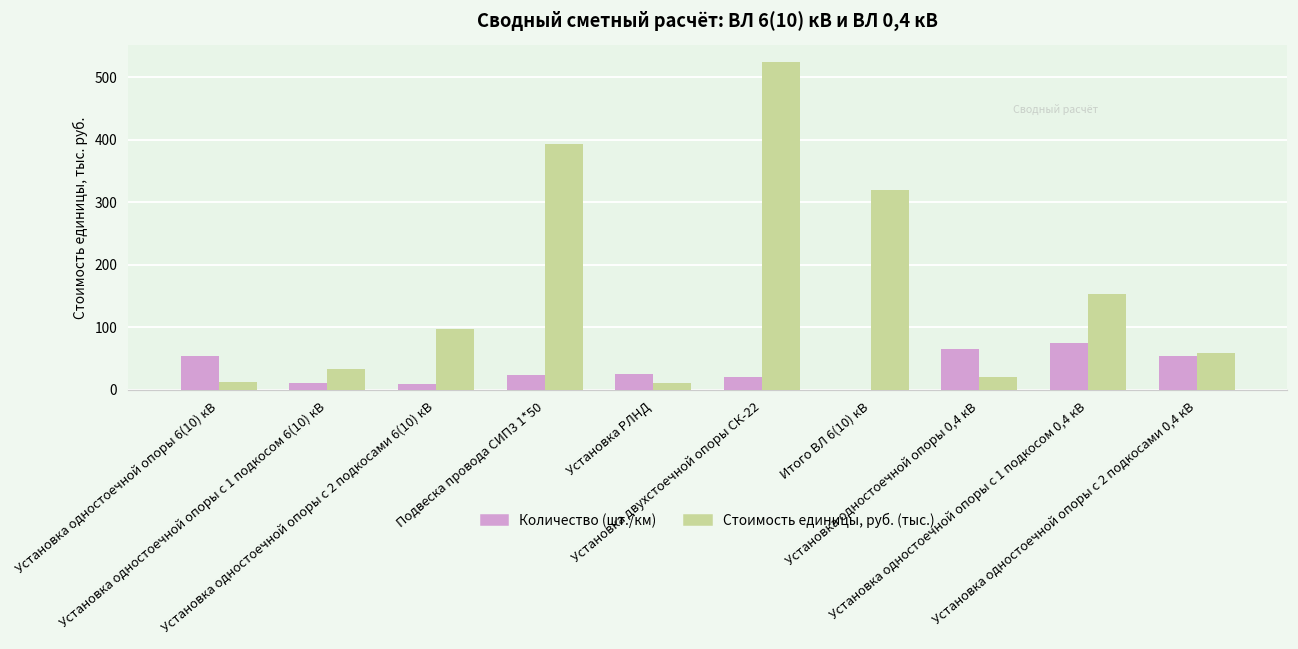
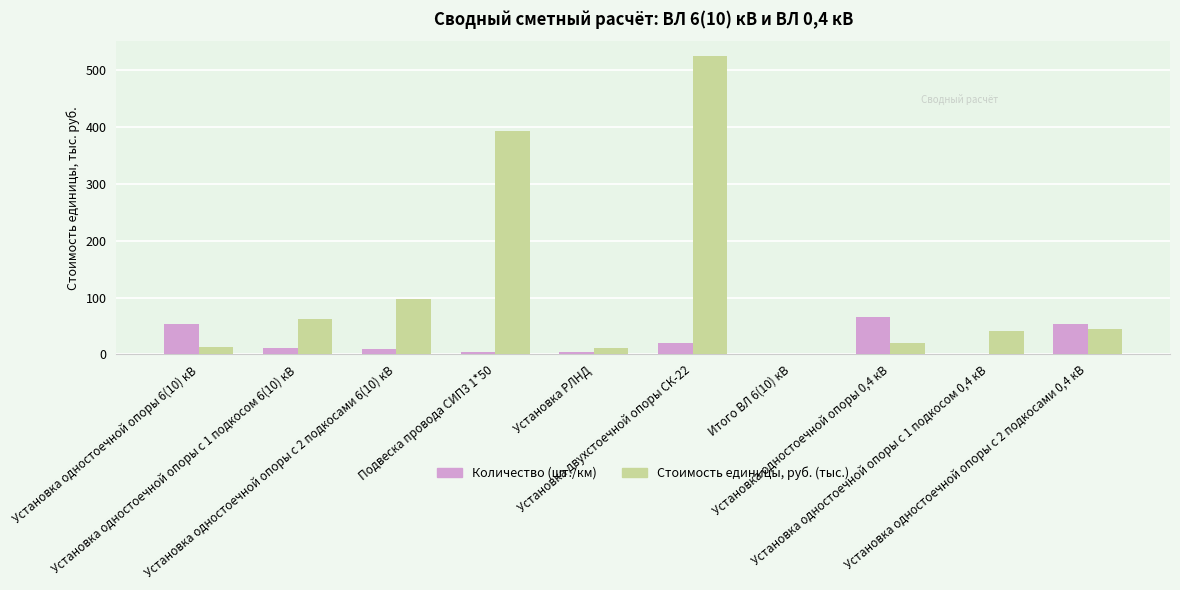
  {
    "Количество (шт./км)": {
      "Установка одностоечной опоры 6(10) кВ": 50,
      "Установка одностоечной опоры с 1 подкосом 6(10) кВ": 10,
      "Установка одностоечной опоры с 2 подкосами 6(10) кВ": 10,
-     "Подвеска провода СИП3 1*50": 20,
-     "Установка РЛНД": 30,
+     "Подвеска провода СИП3 1*50": 0,
+     "Установка РЛНД": 0,
      "Установка двухстоечной опоры СК-22": 20,
      "Итого ВЛ 6(10) кВ": 0,
      "Установка одностоечной опоры 0,4 кВ": 70,
-     "Установка одностоечной опоры с 1 подкосом 0,4 кВ": 80,
+     "Установка одностоечной опоры с 1 подкосом 0,4 кВ": 0,
      "Установка одностоечной опоры с 2 подкосами 0,4 кВ": 50
    },
    "Стоимость единицы, руб. (тыс.)": {
      "Установка одностоечной опоры 6(10) кВ": 10,
-     "Установка одностоечной опоры с 1 подкосом 6(10) кВ": 30,
+     "Установка одностоечной опоры с 1 подкосом 6(10) кВ": 60,
      "Установка одностоечной опоры с 2 подкосами 6(10) кВ": 100,
      "Подвеска провода СИП3 1*50": 390,
      "Установка РЛНД": 10,
      "Установка двухстоечной опоры СК-22": 530,
-     "Итого ВЛ 6(10) кВ": 320,
+     "Итого ВЛ 6(10) кВ": 0,
      "Установка одностоечной опоры 0,4 кВ": 20,
-     "Установка одностоечной опоры с 1 подкосом 0,4 кВ": 150,
-     "Установка одностоечной опоры с 2 подкосами 0,4 кВ": 60
+     "Установка одностоечной опоры с 1 подкосом 0,4 кВ": 40,
+     "Установка одностоечной опоры с 2 подкосами 0,4 кВ": 40
    }
  }
